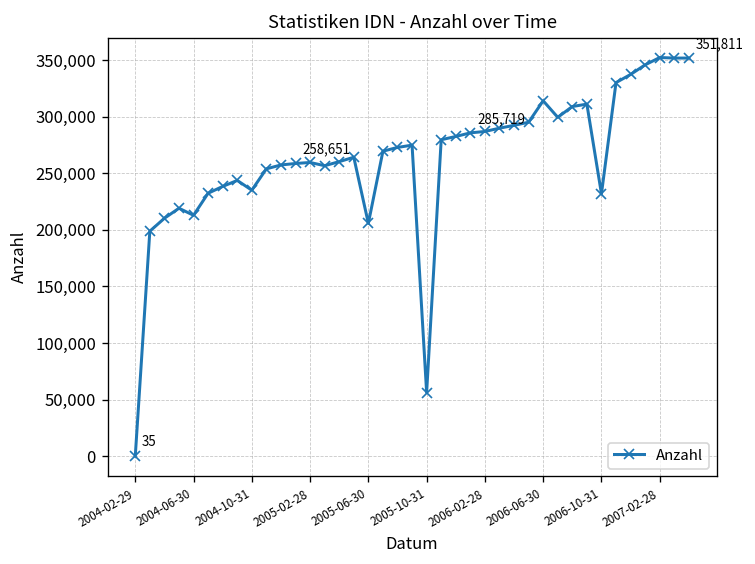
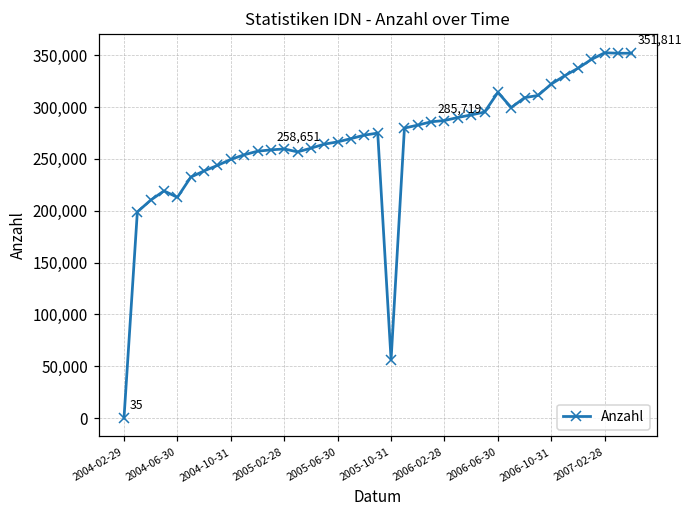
  {
    "2004-06-30": "210,000",
-   "2004-10-31": "240,000",
+   "2004-10-31": "250,000",
    "2005-02-28": "260,000",
-   "2005-06-30": "210,000",
+   "2005-06-30": "270,000",
    "2005-10-31": "60,000",
    "2006-02-28": "290,000",
    "2006-06-30": "310,000",
-   "2006-10-31": "230,000",
+   "2006-10-31": "320,000",
    "2007-02-28": "350,000"
  }
